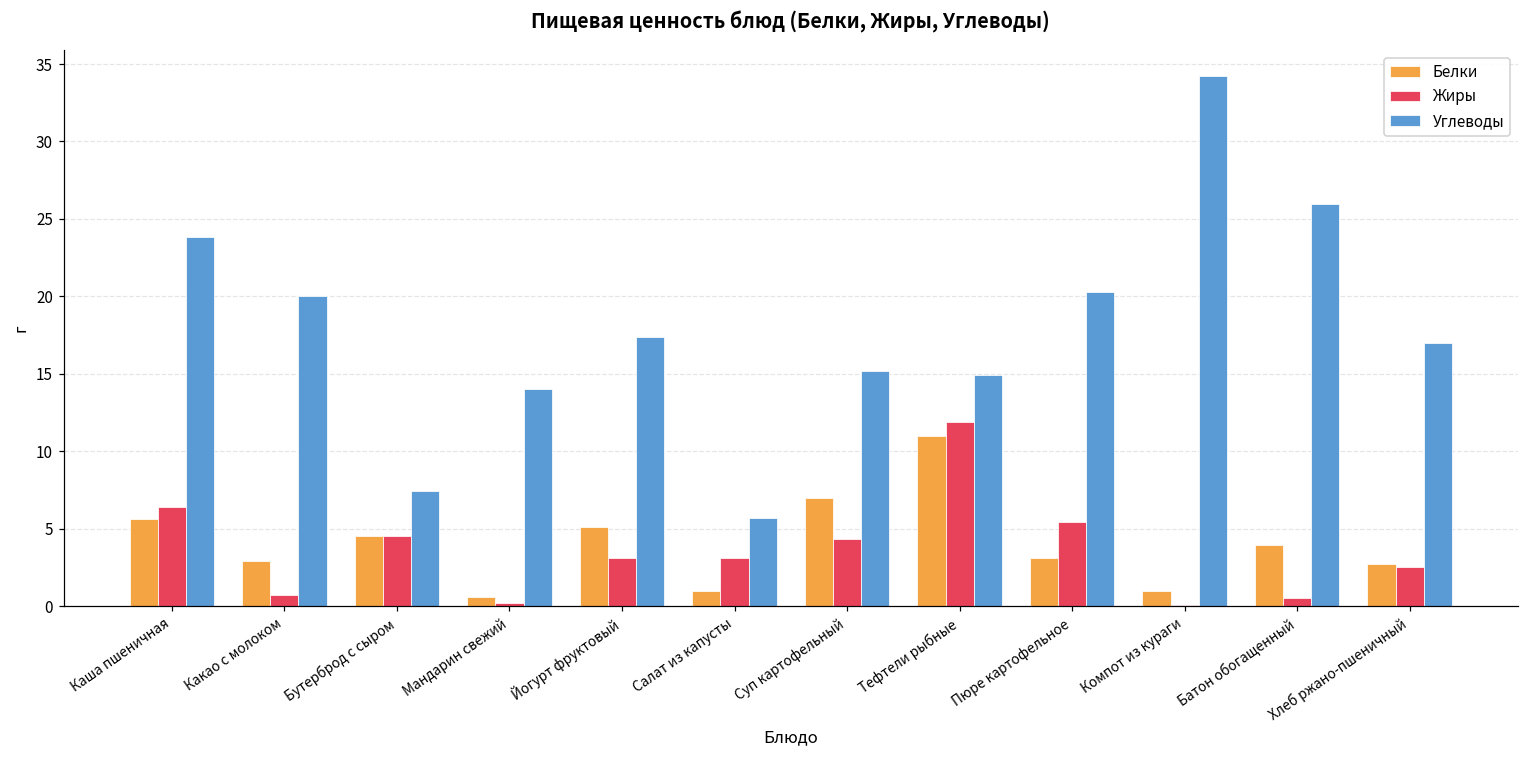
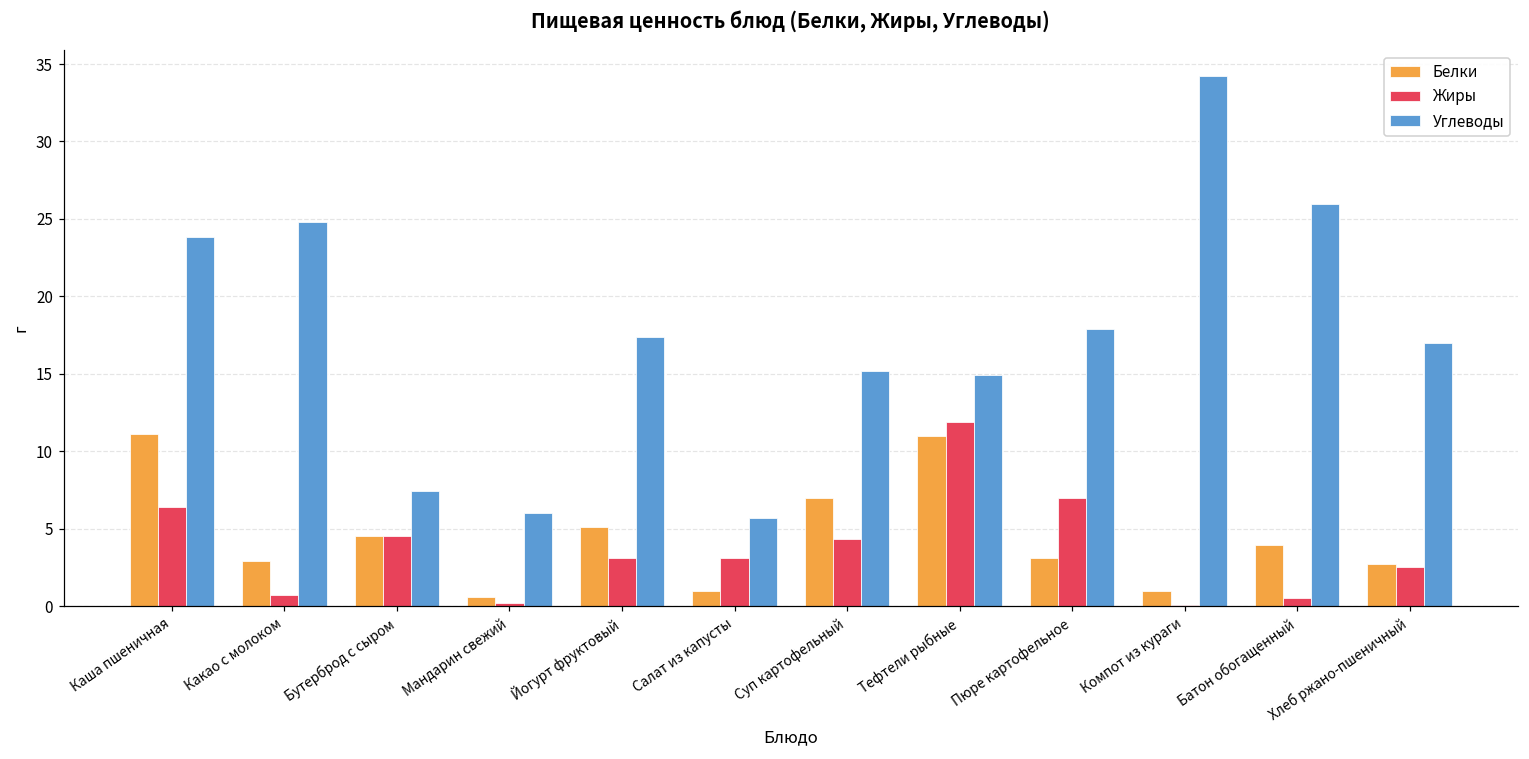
  {
    "Белки": {
-     "Каша пшеничная": 5.6,
+     "Каша пшеничная": 11.1,
      "Какао с молоком": 2.9,
      "Бутерброд с сыром": 4.5,
      "Мандарин свежий": 0.6,
      "Йогурт фруктовый": 5.1,
      "Салат из капусты": 1.0,
      "Суп картофельный": 7.0,
      "Тефтели рыбные": 11.0,
      "Пюре картофельное": 3.1,
      "Компот из кураги": 1.0,
      "Батон обогащенный": 4.0,
      "Хлеб ржано-пшеничный": 2.7
    },
    "Жиры": {
      "Каша пшеничная": 6.4,
      "Какао с молоком": 0.7,
      "Бутерброд с сыром": 4.5,
      "Мандарин свежий": 0.2,
      "Йогурт фруктовый": 3.1,
      "Салат из капусты": 3.1,
      "Суп картофельный": 4.3,
      "Тефтели рыбные": 11.9,
-     "Пюре картофельное": 5.4,
+     "Пюре картофельное": 7.0,
      "Батон обогащенный": 0.5,
      "Хлеб ржано-пшеничный": 2.5
    },
    "Углеводы": {
      "Каша пшеничная": 23.8,
-     "Какао с молоком": 20.0,
+     "Какао с молоком": 24.8,
      "Бутерброд с сыром": 7.4,
-     "Мандарин свежий": 14,
+     "Мандарин свежий": 6,
      "Йогурт фруктовый": 17.4,
      "Салат из капусты": 5.7,
      "Суп картофельный": 15.2,
      "Тефтели рыбные": 14.9,
-     "Пюре картофельное": 20.3,
+     "Пюре картофельное": 17.9,
      "Компот из кураги": 34.2,
      "Батон обогащенный": 26.0,
      "Хлеб ржано-пшеничный": 17.0
    }
  }
